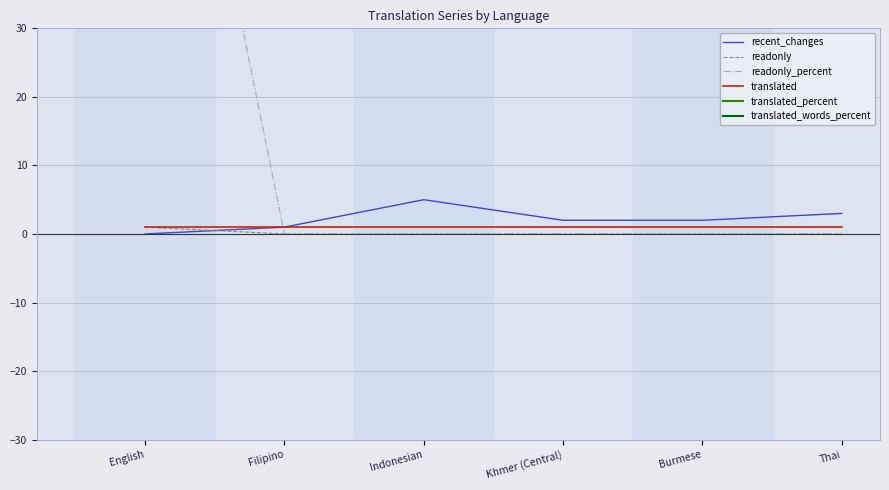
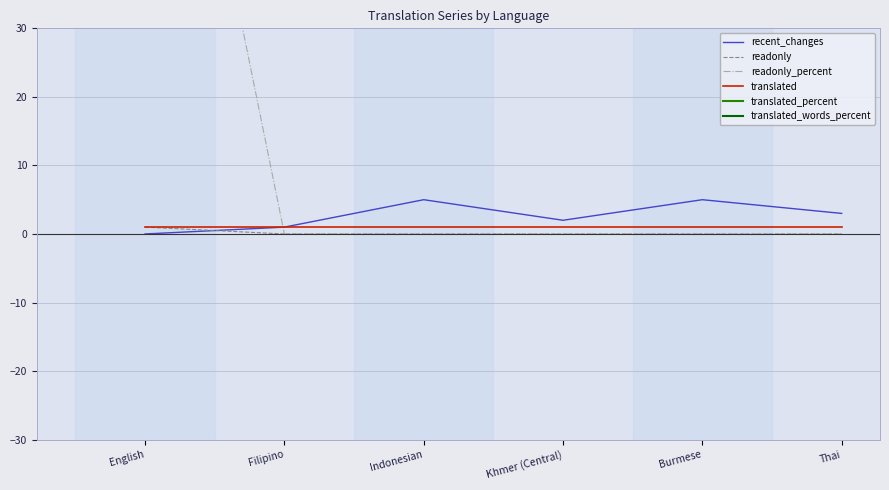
  {
    "recent_changes": {
      "English": 0,
      "Indonesian": 5,
      "Khmer (Central)": 2,
-     "Burmese": 2,
+     "Burmese": 5,
      "Thai": 3
    },
    "translated": {
      "Indonesian": 1,
      "Khmer (Central)": 1,
      "Burmese": 1,
      "Thai": 1
    }
  }
